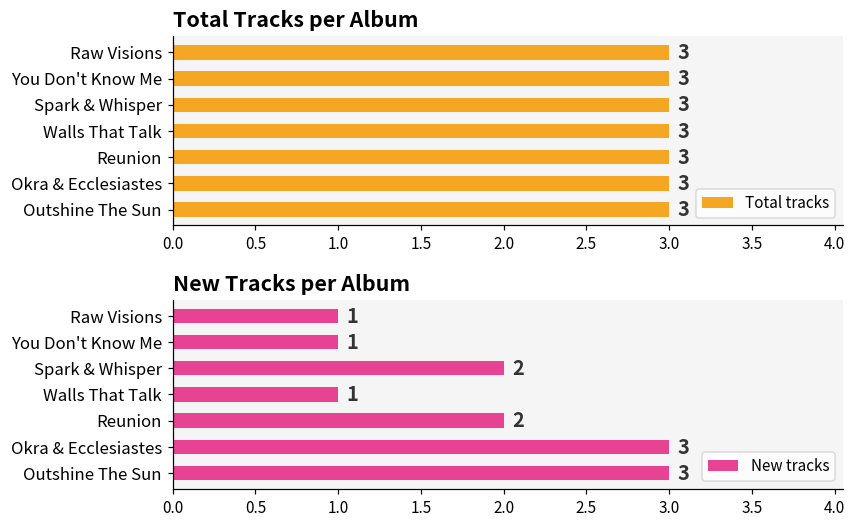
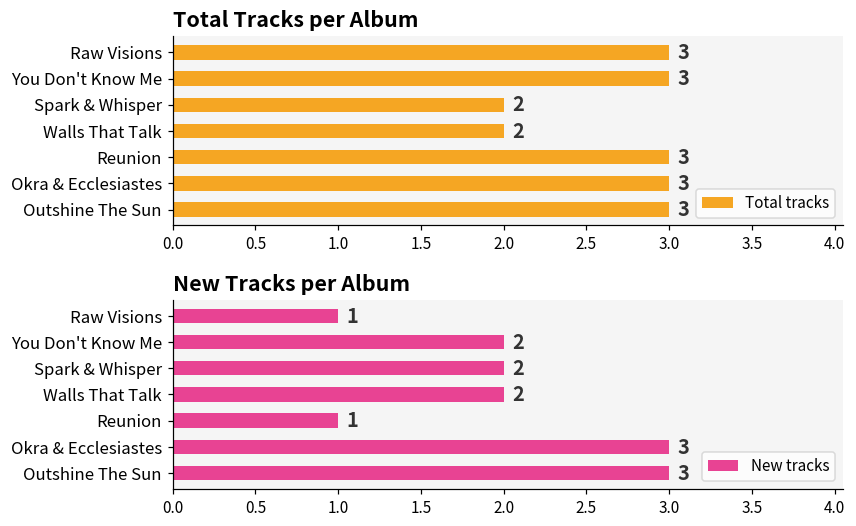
  {
    "Total Tracks per Album": {
      "Raw Visions": 3,
      "You Don't Know Me": 3,
-     "Spark & Whisper": 3,
-     "Walls That Talk": 3,
+     "Spark & Whisper": 2,
+     "Walls That Talk": 2,
      "Reunion": 3,
      "Okra & Ecclesiastes": 3,
      "Outshine The Sun": 3
    },
    "New Tracks per Album": {
      "Raw Visions": 1,
-     "You Don't Know Me": 1,
+     "You Don't Know Me": 2,
      "Spark & Whisper": 2,
-     "Walls That Talk": 1,
-     "Reunion": 2,
+     "Walls That Talk": 2,
+     "Reunion": 1,
      "Okra & Ecclesiastes": 3,
      "Outshine The Sun": 3
    }
  }
